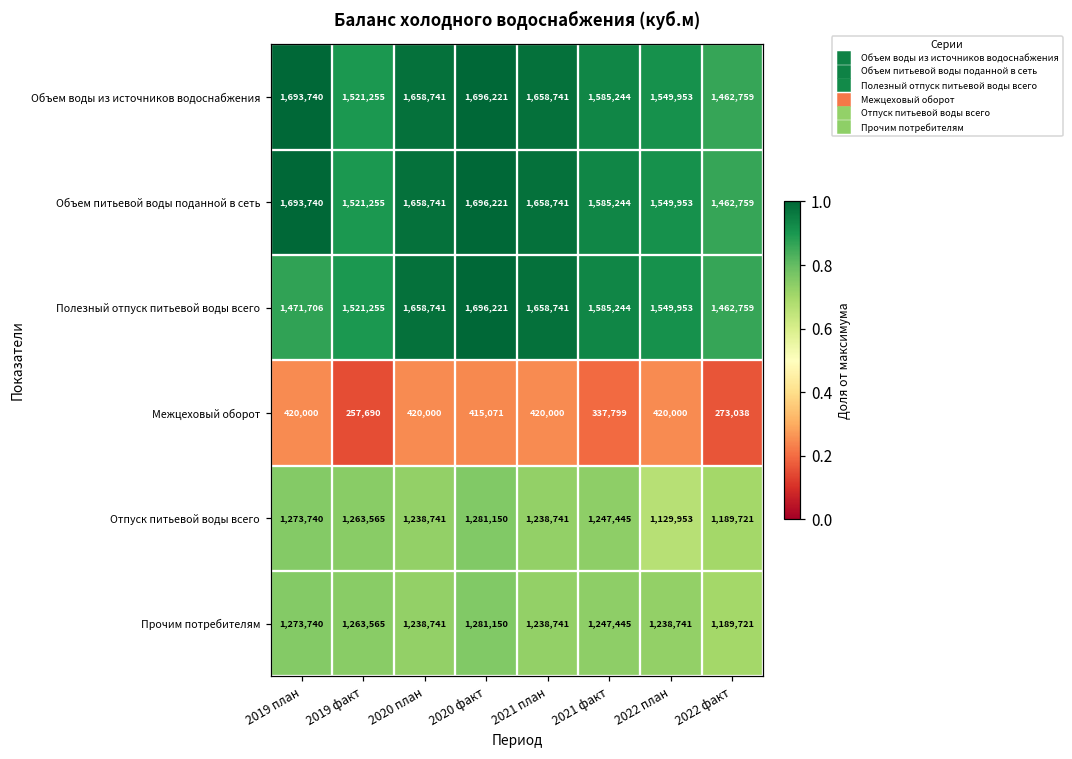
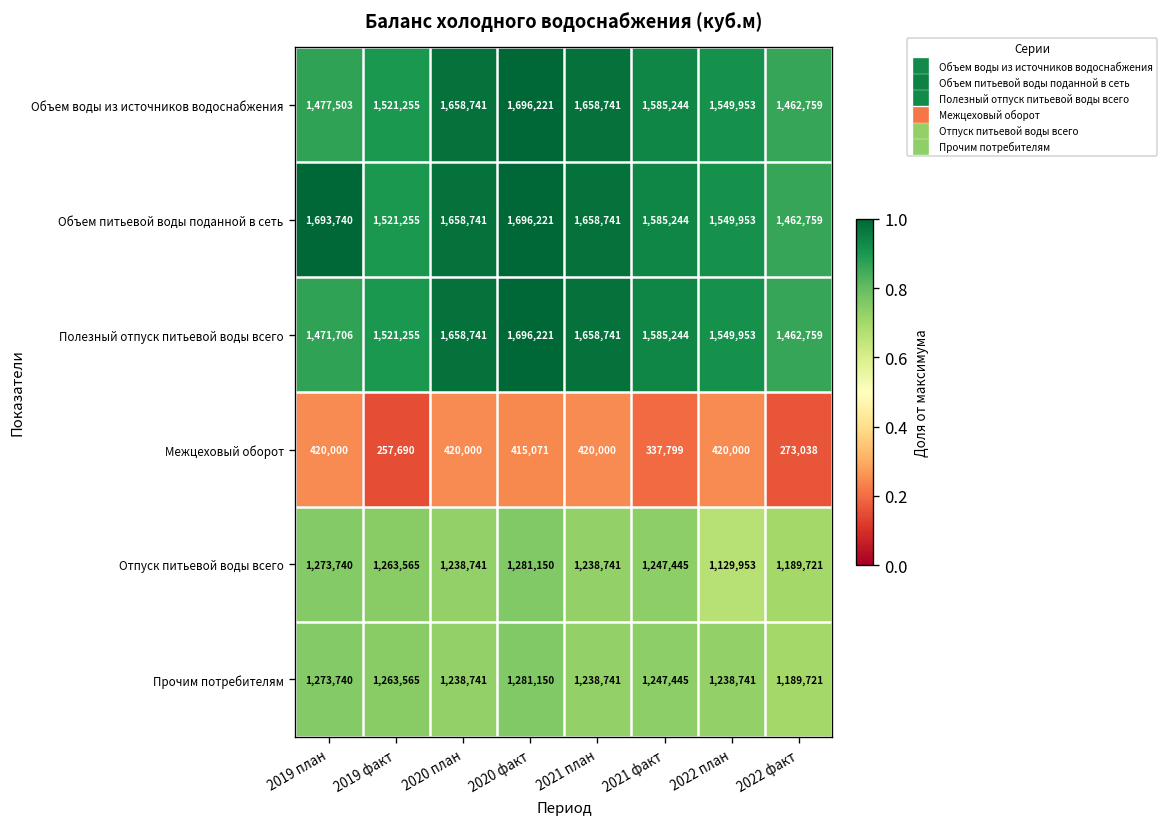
  {
    "Объем воды из источников водоснабжения": {
-     "2019 план": "1,693,740",
+     "2019 план": "1,477,503",
      "2019 факт": "1,521,255",
      "2020 план": "1,658,741",
      "2020 факт": "1,696,221",
      "2021 план": "1,658,741",
      "2021 факт": "1,585,244",
      "2022 план": "1,549,953",
      "2022 факт": "1,462,759"
    },
    "Объем питьевой воды поданной в сеть": {
      "2019 план": "1,693,740",
      "2019 факт": "1,521,255",
      "2020 план": "1,658,741",
      "2020 факт": "1,696,221",
      "2021 план": "1,658,741",
      "2021 факт": "1,585,244",
      "2022 план": "1,549,953",
      "2022 факт": "1,462,759"
    },
    "Полезный отпуск питьевой воды всего": {
      "2019 план": "1,471,706",
      "2019 факт": "1,521,255",
      "2020 план": "1,658,741",
      "2020 факт": "1,696,221",
      "2021 план": "1,658,741",
      "2021 факт": "1,585,244",
      "2022 план": "1,549,953",
      "2022 факт": "1,462,759"
    },
    "Межцеховый оборот": {
      "2019 план": "420,000",
      "2019 факт": "257,690",
      "2020 план": "420,000",
      "2020 факт": "415,071",
      "2021 план": "420,000",
      "2021 факт": "337,799",
      "2022 план": "420,000",
      "2022 факт": "273,038"
    },
    "Отпуск питьевой воды всего": {
      "2019 план": "1,273,740",
      "2019 факт": "1,263,565",
      "2020 план": "1,238,741",
      "2020 факт": "1,281,150",
      "2021 план": "1,238,741",
      "2021 факт": "1,247,445",
      "2022 план": "1,129,953",
      "2022 факт": "1,189,721"
    },
    "Прочим потребителям": {
      "2019 план": "1,273,740",
      "2019 факт": "1,263,565",
      "2020 план": "1,238,741",
      "2020 факт": "1,281,150",
      "2021 план": "1,238,741",
      "2021 факт": "1,247,445",
      "2022 план": "1,238,741",
      "2022 факт": "1,189,721"
    }
  }
